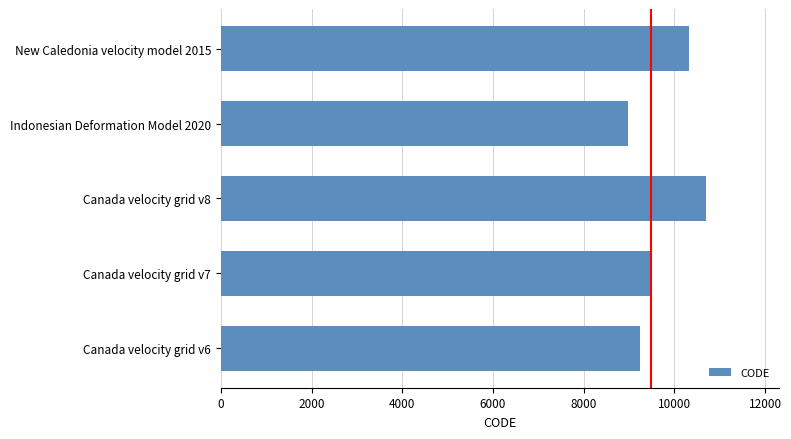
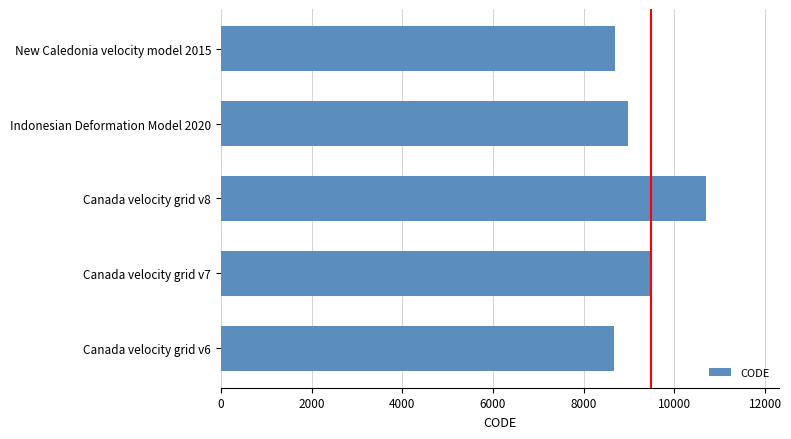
  {
-   "New Caledonia velocity model 2015": 10300,
+   "New Caledonia velocity model 2015": 8700,
    "Indonesian Deformation Model 2020": 9000,
    "Canada velocity grid v8": 10700,
    "Canada velocity grid v7": 9500,
-   "Canada velocity grid v6": 9200
+   "Canada velocity grid v6": 8700
  }
